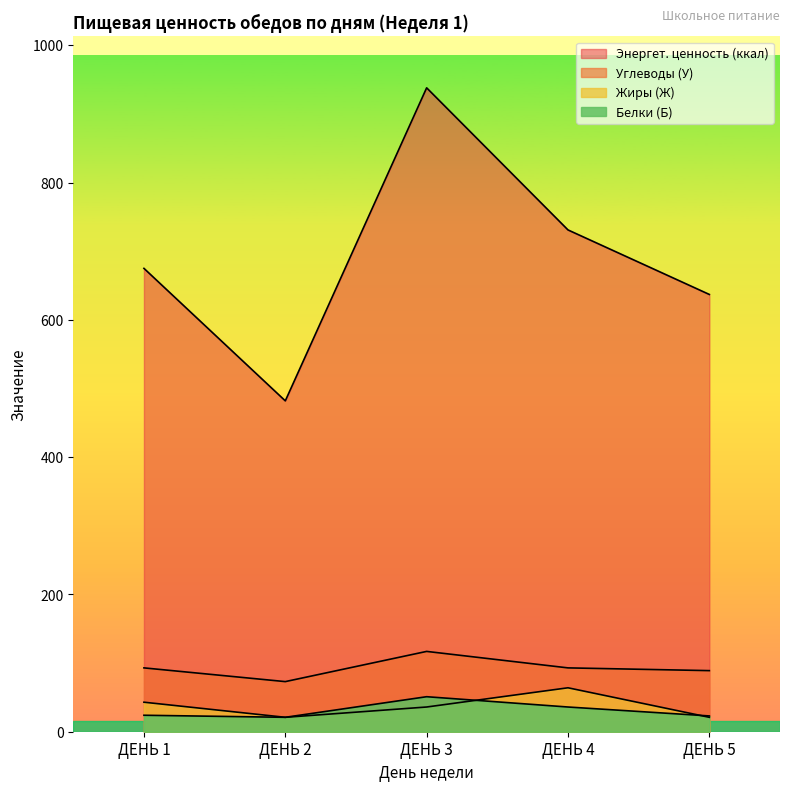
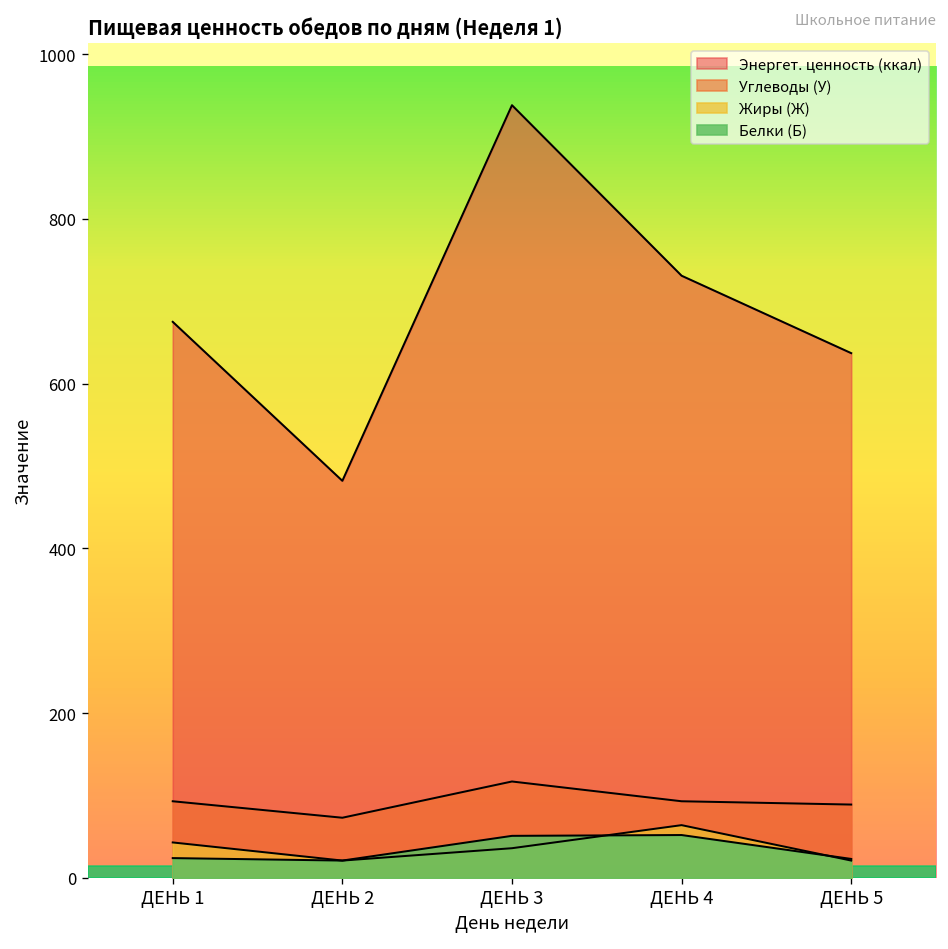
  {
    "Жиры (Ж)": {
      "ДЕНЬ 1": 40,
      "ДЕНЬ 3": 40,
      "ДЕНЬ 4": 60
    },
    "Белки (Б)": {
      "ДЕНЬ 1": 20,
      "ДЕНЬ 3": 50,
-     "ДЕНЬ 4": 40
+     "ДЕНЬ 4": 50
    }
  }
